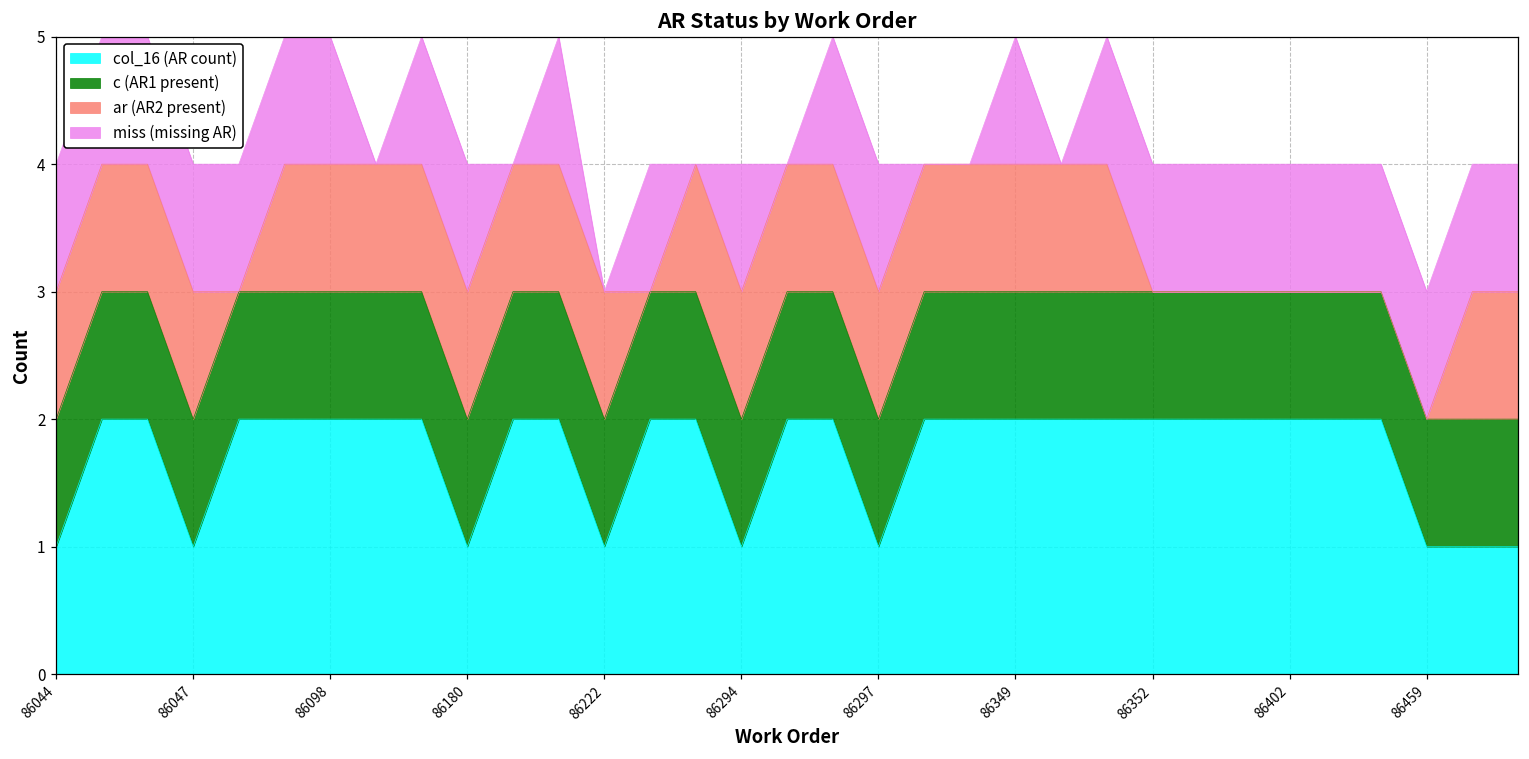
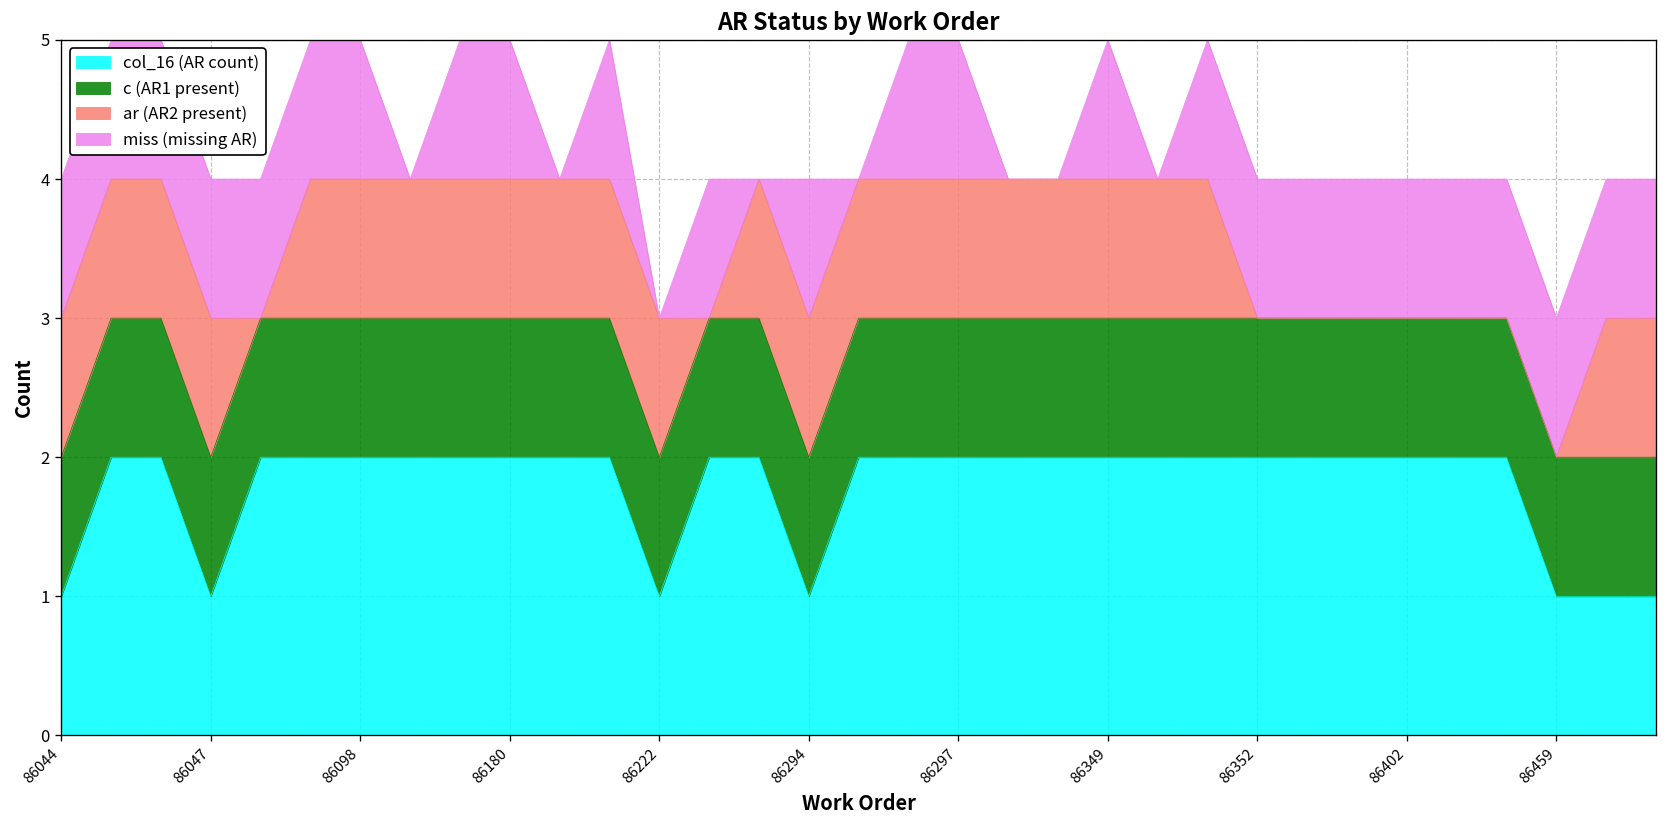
  {
    "col_16 (AR count)": {
      "86044": 1,
      "86047": 1,
      "86098": 2,
-     "86180": 1,
+     "86180": 2,
      "86222": 1,
      "86294": 1,
-     "86297": 1,
+     "86297": 2,
      "86349": 2,
      "86352": 2,
      "86402": 2,
      "86459": 1
    },
    "c (AR1 present)": {
      "86044": 1,
      "86047": 1,
      "86098": 1,
      "86180": 1,
      "86222": 1,
      "86294": 1,
      "86297": 1,
      "86349": 1
    },
    "ar (AR2 present)": {
      "86044": 1,
      "86047": 1,
      "86098": 1,
      "86180": 1,
      "86294": 1,
      "86297": 1,
      "86349": 1
    },
    "miss (missing AR)": {
      "86044": 1,
      "86047": 1,
      "86098": 1,
      "86180": 1,
      "86294": 1,
      "86297": 1,
      "86349": 1,
      "86352": 1,
      "86402": 1,
      "86459": 1
    }
  }
